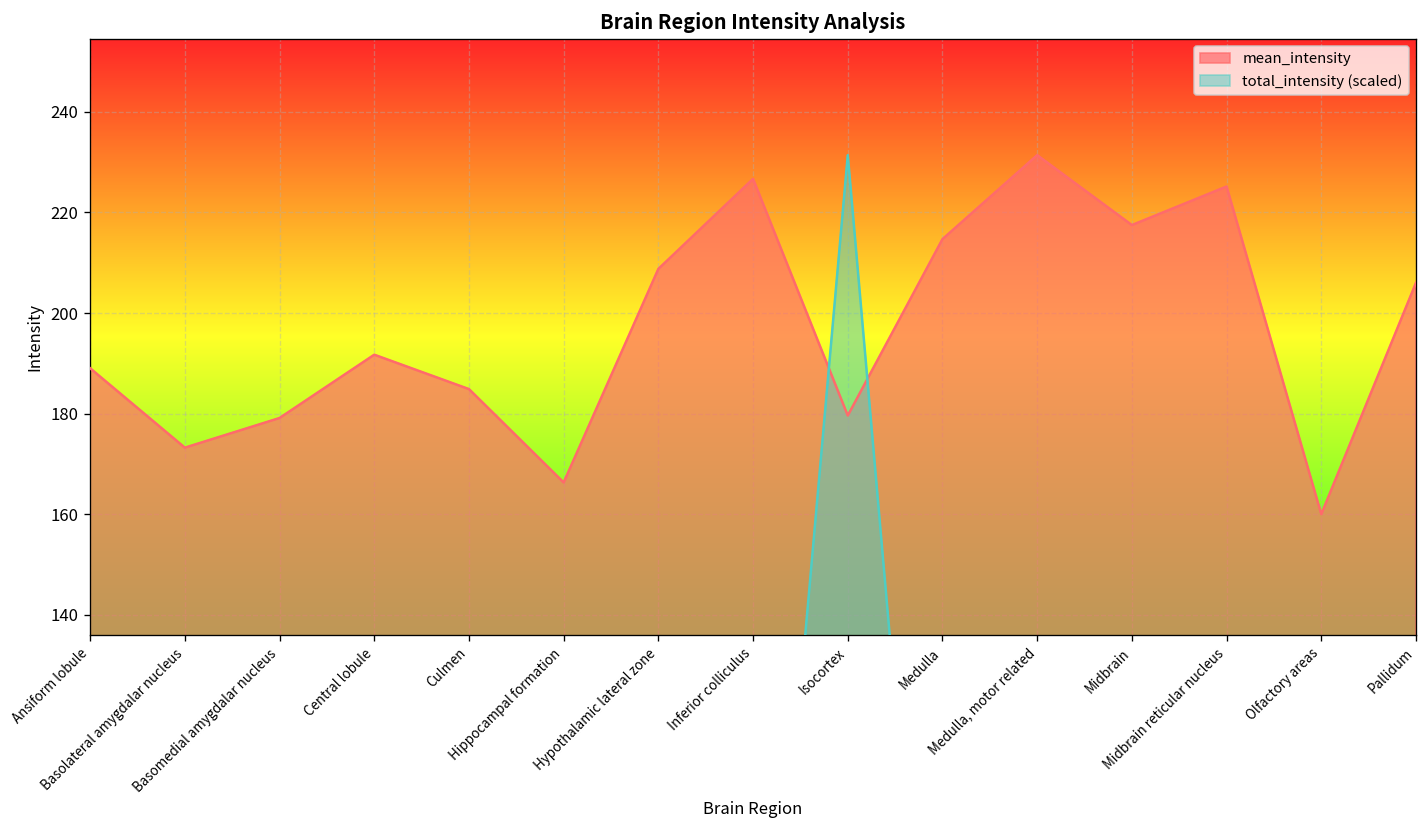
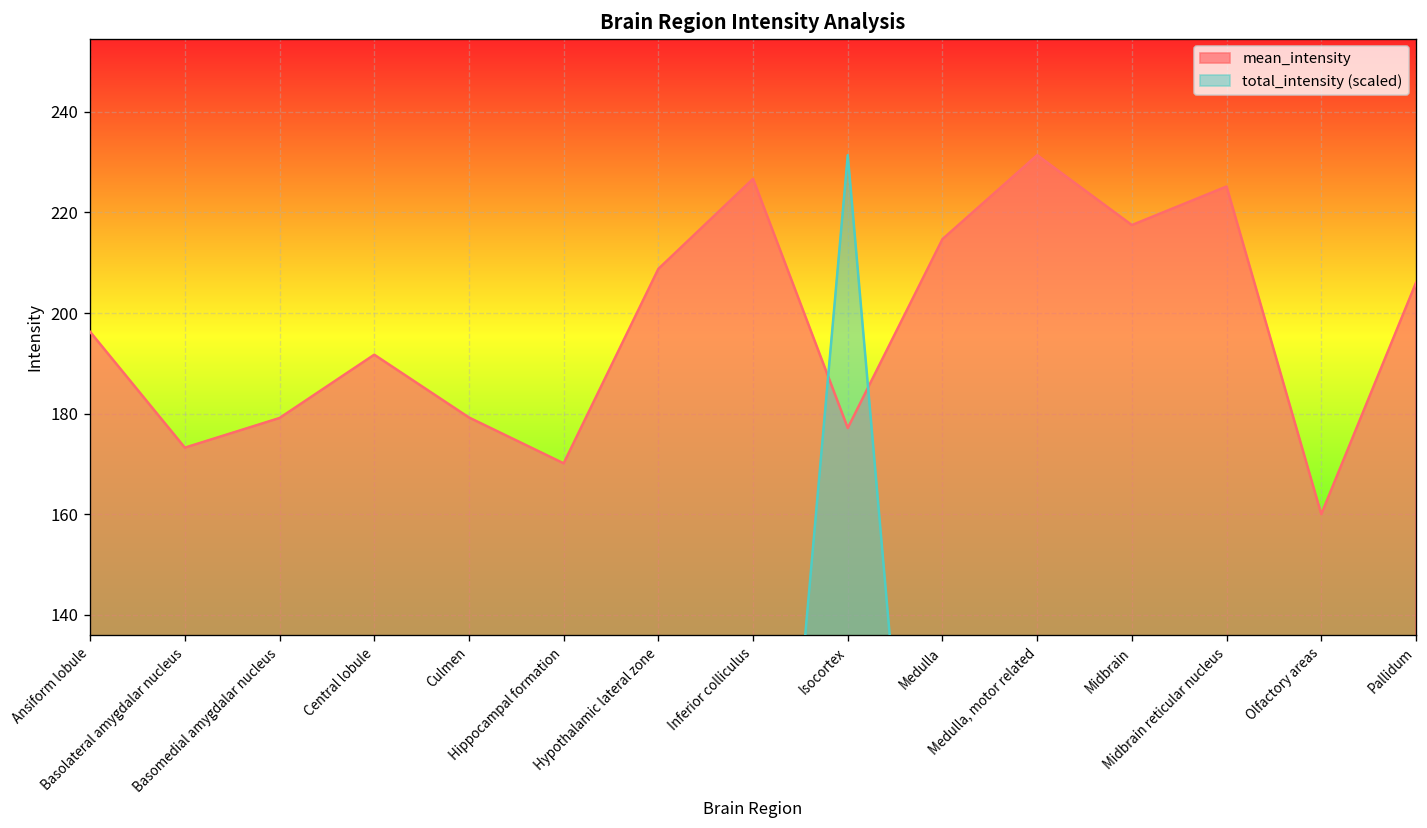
  {
    "mean_intensity": {
-     "Ansiform lobule": 189,
+     "Ansiform lobule": 196,
      "Basolateral amygdalar nucleus": 173,
      "Basomedial amygdalar nucleus": 179,
      "Central lobule": 192,
-     "Culmen": 185,
-     "Hippocampal formation": 166,
+     "Culmen": 179,
+     "Hippocampal formation": 170,
      "Hypothalamic lateral zone": 209,
      "Inferior colliculus": 227,
-     "Isocortex": 180,
+     "Isocortex": 177,
      "Medulla": 215,
      "Medulla, motor related": 231,
      "Midbrain": 218,
      "Midbrain reticular nucleus": 225,
      "Olfactory areas": 160,
      "Pallidum": 206
    },
    "total_intensity (scaled)": {
      "Isocortex": 231
    }
  }
